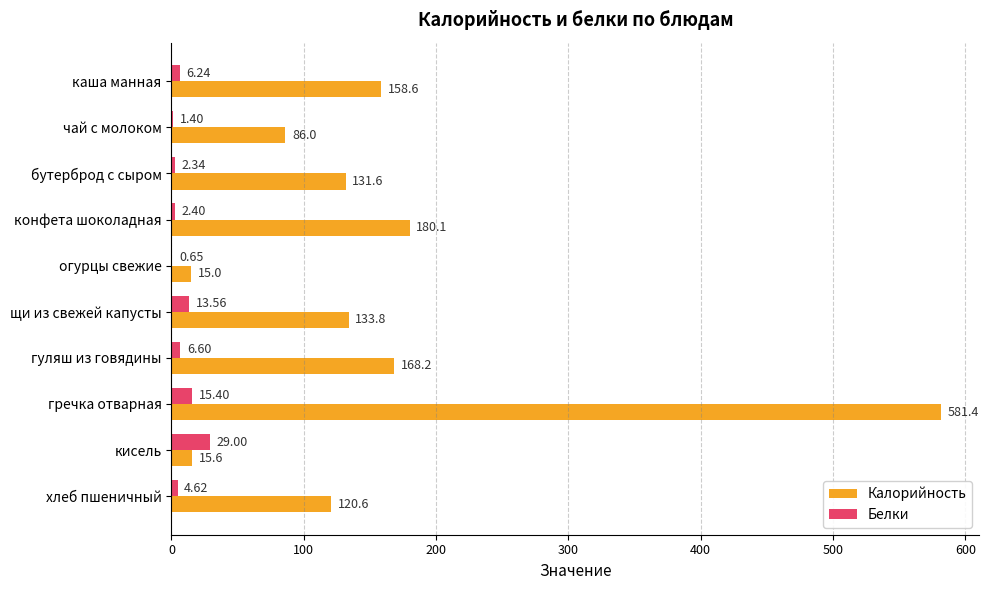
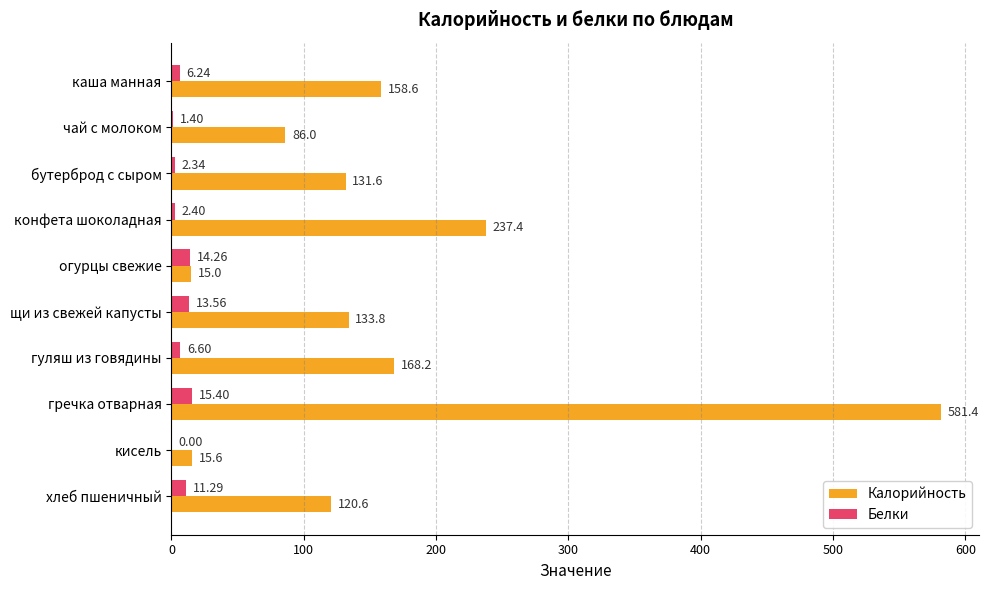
  {
    "Калорийность": {
      "каша манная": 158.6,
      "чай с молоком": 86.0,
      "бутерброд с сыром": 131.6,
-     "конфета шоколадная": 180.1,
+     "конфета шоколадная": 237.4,
      "огурцы свежие": 15.0,
      "щи из свежей капусты": 133.8,
      "гуляш из говядины": 168.2,
      "гречка отварная": 581.4,
      "кисель": 15.6,
      "хлеб пшеничный": 120.6
    },
    "Белки": {
      "каша манная": 6.24,
      "чай с молоком": 1.40,
      "бутерброд с сыром": 2.34,
      "конфета шоколадная": 2.40,
-     "огурцы свежие": 0.65,
+     "огурцы свежие": 14.26,
      "щи из свежей капусты": 13.56,
      "гуляш из говядины": 6.60,
      "гречка отварная": 15.40,
-     "кисель": 29.00,
-     "хлеб пшеничный": 4.62
+     "кисель": 0.00,
+     "хлеб пшеничный": 11.29
    }
  }
